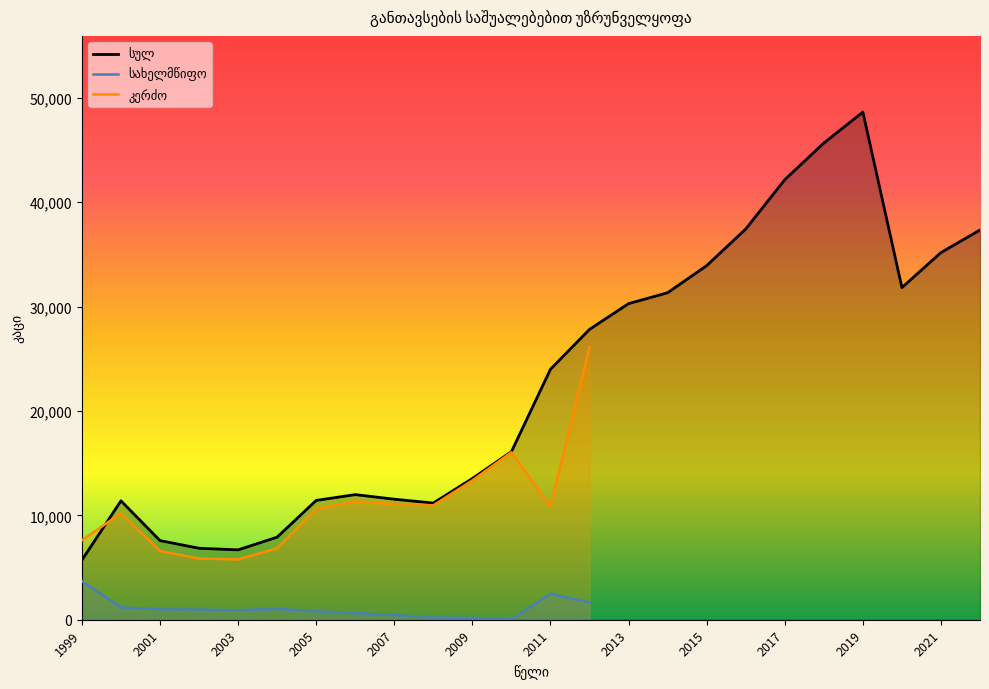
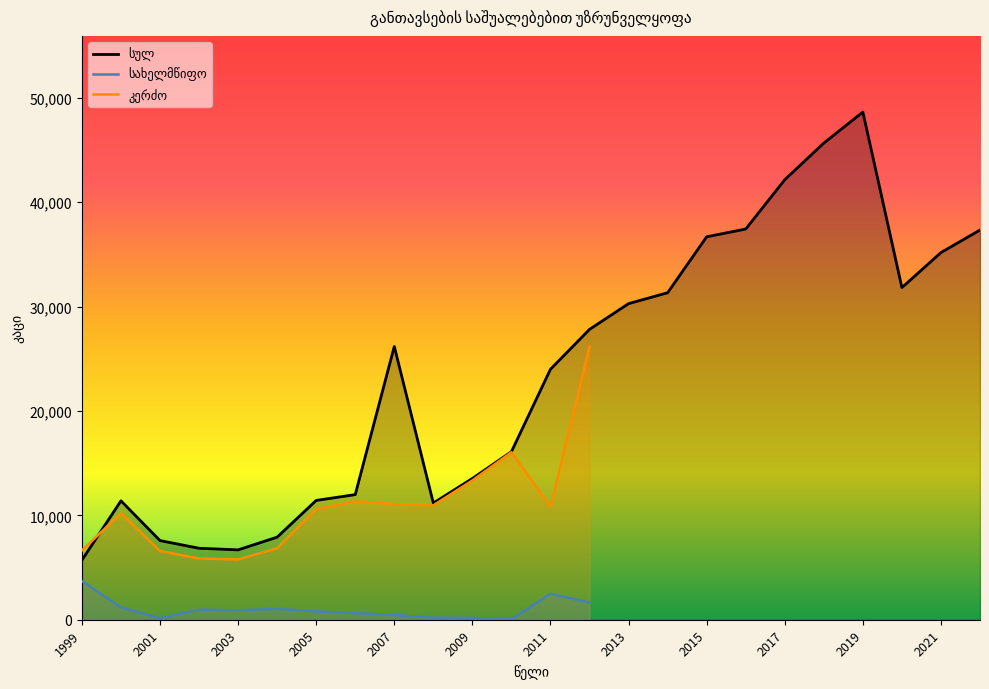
  {
    "სულ": {
      "1999": "5,700",
      "2001": "7,600",
      "2003": "6,700",
      "2005": "11,400",
-     "2007": "11,600",
+     "2007": "26,200",
      "2011": "24,000",
      "2013": "30,300",
-     "2015": "33,900",
+     "2015": "36,700",
      "2017": "42,200",
      "2019": "48,600",
      "2021": "35,200"
    },
    "სახელმწიფო": {
      "1999": "3,700",
-     "2001": "1,000",
+     "2001": "200",
      "2003": "900",
      "2005": "800",
      "2007": "500",
      "2009": "200",
      "2011": "2,500"
    },
    "კერძო": {
-     "1999": "7,600",
+     "1999": "6,600",
      "2001": "6,600",
      "2003": "5,800",
      "2005": "10,600",
      "2007": "11,100",
      "2011": "10,800"
    }
  }
